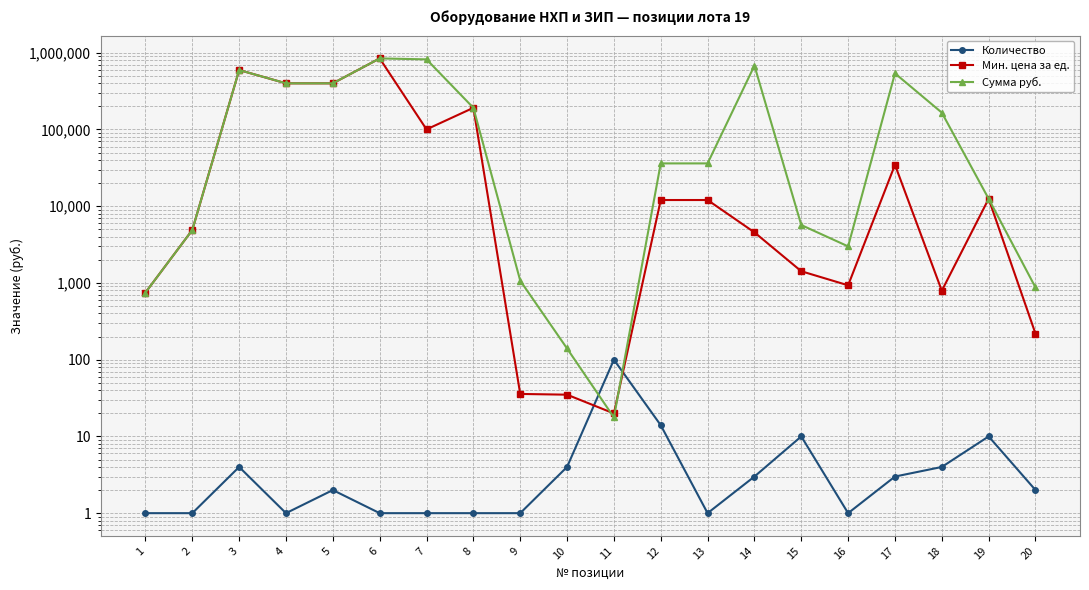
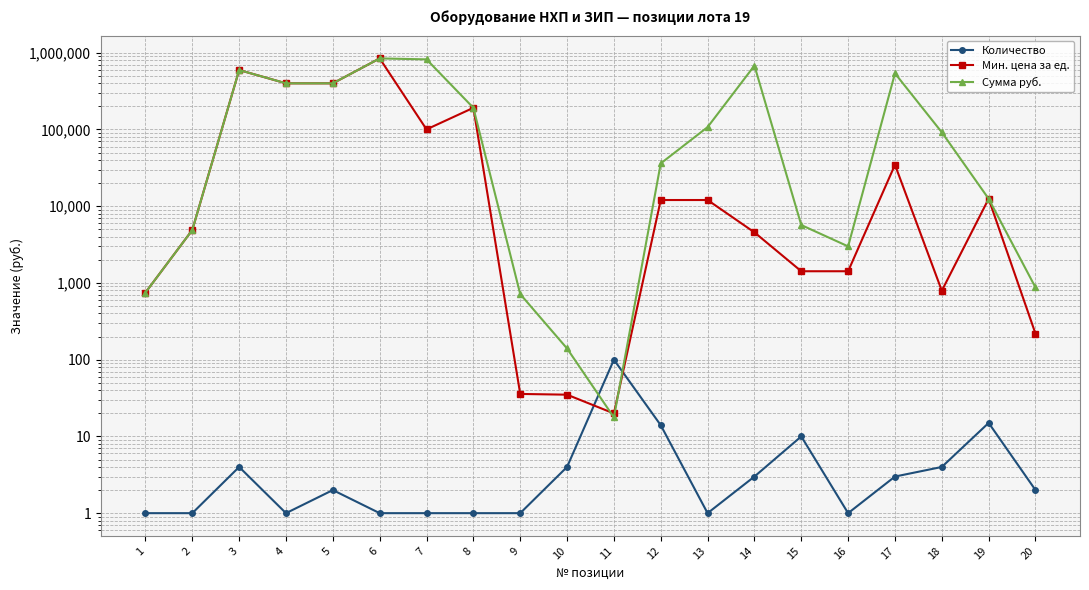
  {
    "Количество": {
      "1": "1",
      "2": "1",
      "3": "4",
      "4": "1",
      "5": "2",
      "6": "1",
      "7": "1",
      "8": "1",
      "9": "1",
      "10": "4",
      "11": "100",
      "12": "14",
      "13": "1",
      "14": "3",
      "15": "10",
      "16": "1",
      "17": "3",
      "18": "4",
-     "19": "10",
+     "19": "15",
      "20": "2"
    },
    "Мин. цена за ед.": {
      "7": "100,000",
      "9": "40",
      "10": "40",
      "11": "20",
      "12": "12,000",
      "13": "12,000",
      "14": "5,000",
      "15": "1,400",
-     "16": "900",
+     "16": "1,400",
      "17": "30,000",
      "18": "800",
      "20": "220"
    },
    "Сумма руб.": {
      "7": "800,000",
-     "9": "1,100",
+     "9": "700",
      "10": "140",
      "11": "18",
      "12": "40,000",
-     "13": "40,000",
+     "13": "110,000",
      "14": "700,000",
      "15": "6,000",
      "16": "3,000",
      "17": "500,000",
-     "18": "170,000",
+     "18": "90,000",
      "20": "900"
    }
  }
